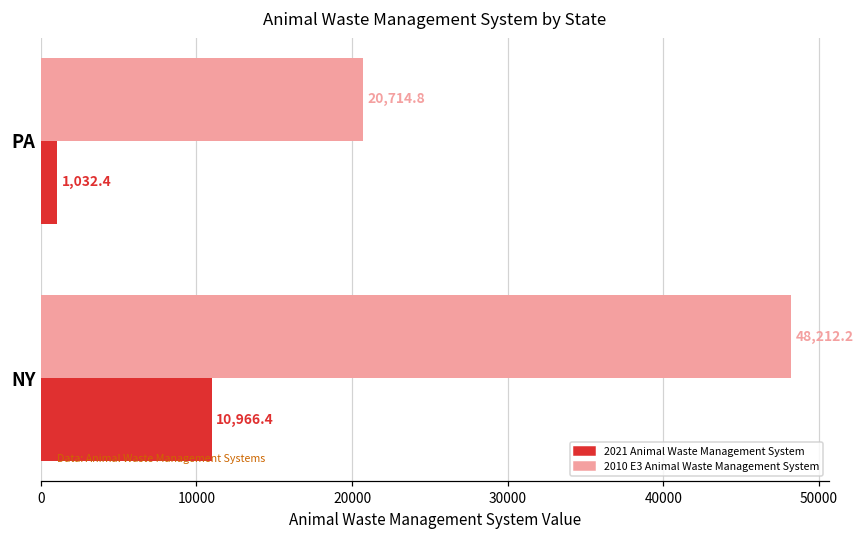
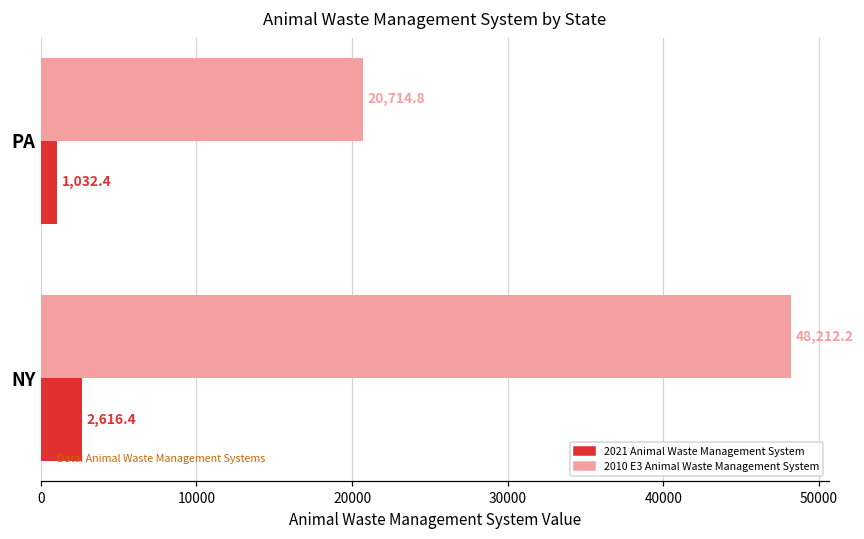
  {
    "2021 Animal Waste Management System": {
      "PA": "1,032.4",
-     "NY": "10,966.4"
+     "NY": "2,616.4"
    },
    "2010 E3 Animal Waste Management System": {
      "PA": "20,714.8",
      "NY": "48,212.2"
    }
  }
